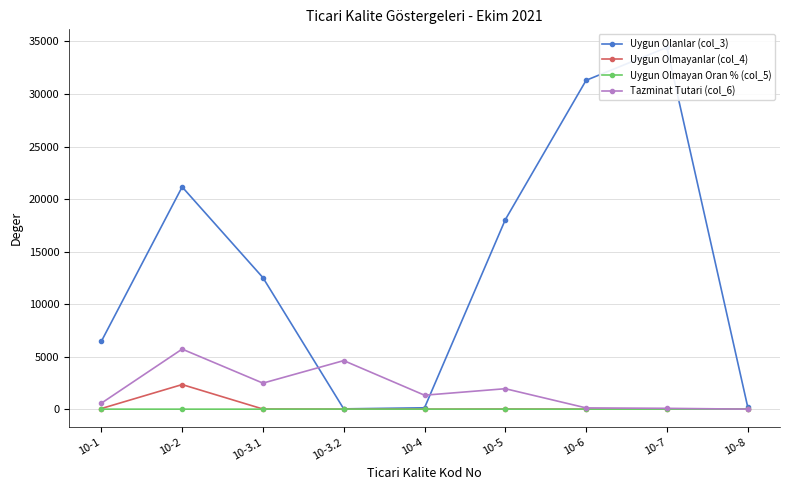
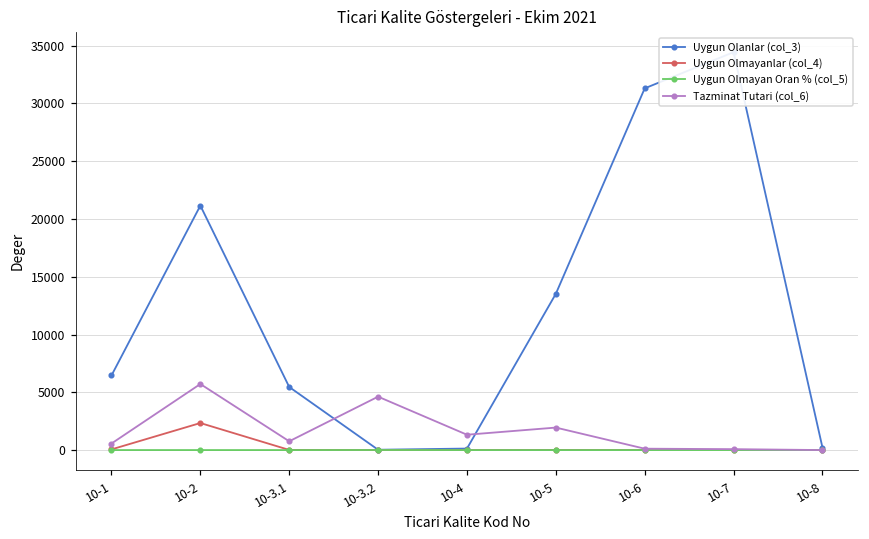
  {
    "Uygun Olanlar (col_3)": {
      "10-1": 6500,
      "10-2": 21200,
-     "10-3.1": 12500,
-     "10-5": 18000,
+     "10-3.1": 5500,
+     "10-5": 13500,
      "10-6": 31300
    },
    "Uygun Olmayanlar (col_4)": {
      "10-2": 2300
    },
    "Uygun Olmayan Oran % (col_5)": {
      "10-2": 0
    },
    "Tazminat Tutari (col_6)": {
      "10-1": 600,
      "10-2": 5700,
-     "10-3.1": 2500,
+     "10-3.1": 800,
      "10-3.2": 4600,
      "10-4": 1300,
      "10-5": 1900
    }
  }
